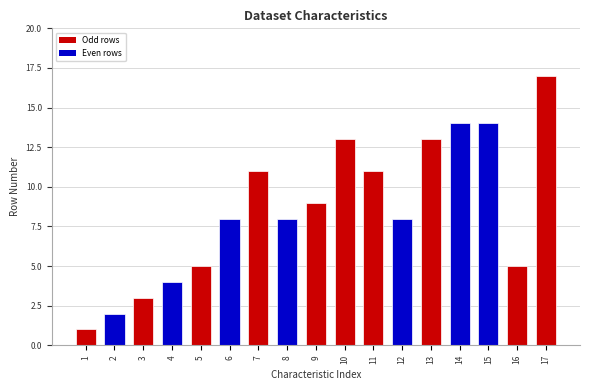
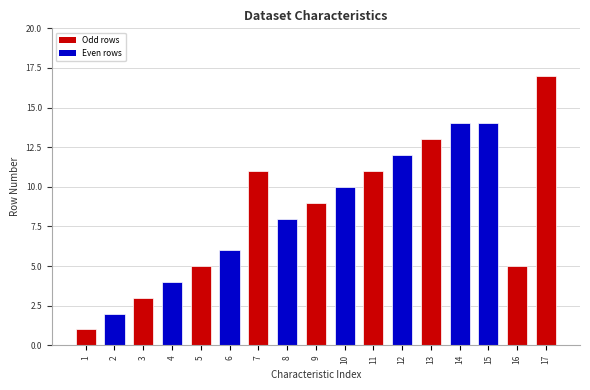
  {
    "1": 1,
    "2": 2,
    "3": 3,
    "4": 4,
    "5": 5,
-   "6": 8,
+   "6": 6,
    "7": 11,
    "8": 8,
    "9": 9,
-   "10": 13,
+   "10": 10,
    "11": 11,
-   "12": 8,
+   "12": 12,
    "13": 13,
    "14": 14,
    "15": 14,
    "16": 5,
    "17": 17
  }
